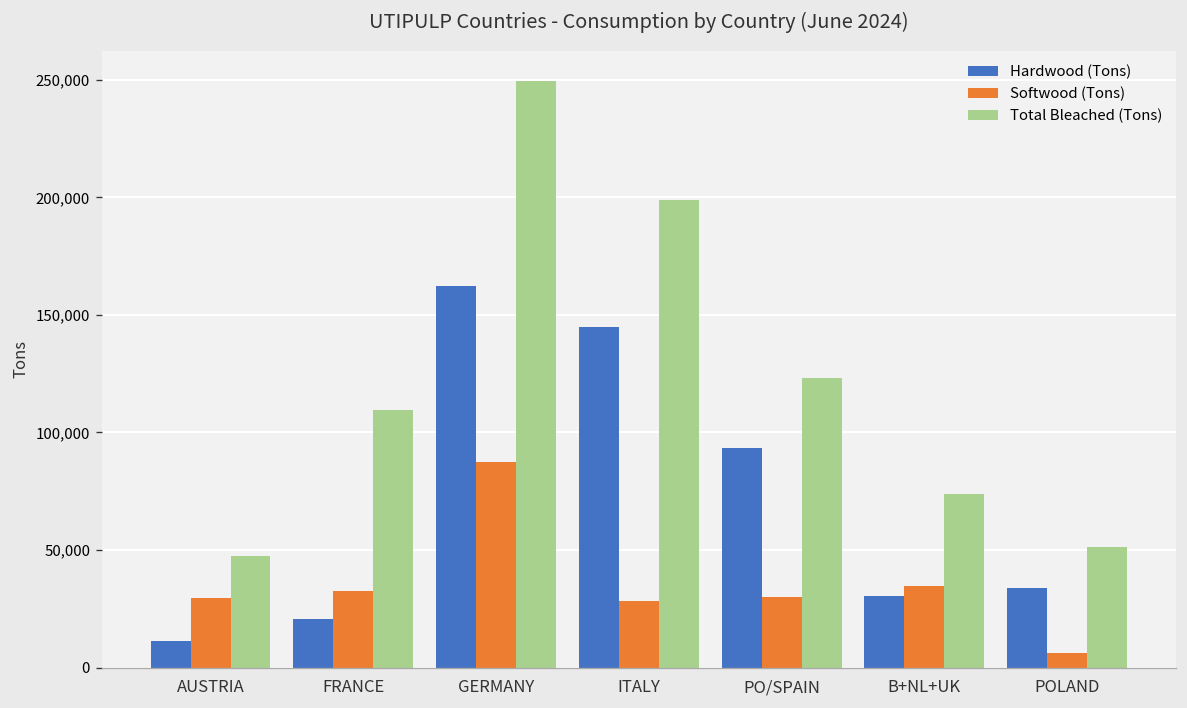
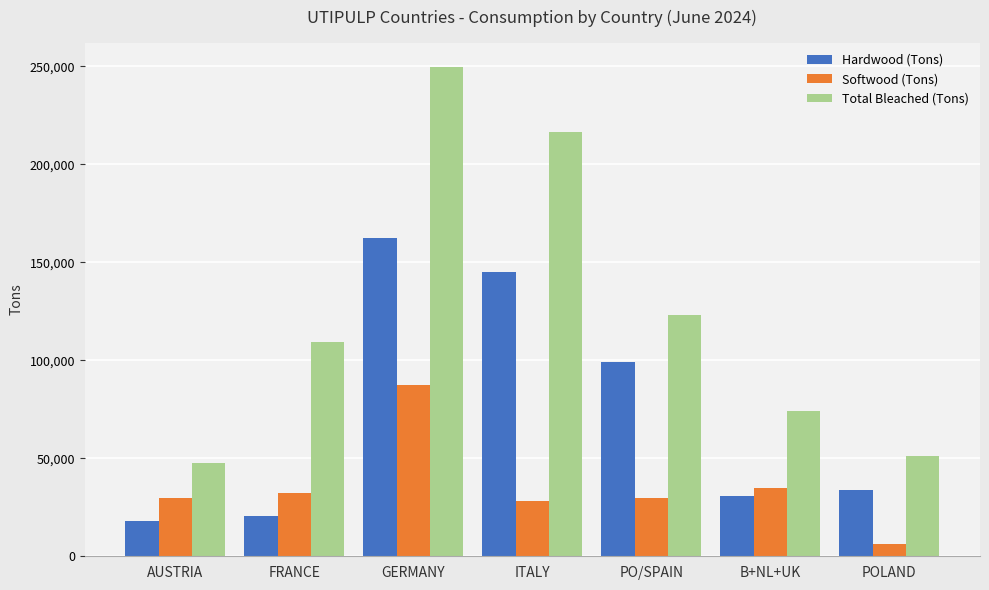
  {
    "Hardwood (Tons)": {
-     "AUSTRIA": "11,000",
+     "AUSTRIA": "18,000",
      "FRANCE": "20,000",
      "GERMANY": "162,000",
      "ITALY": "145,000",
-     "PO/SPAIN": "93,000",
+     "PO/SPAIN": "99,000",
      "B+NL+UK": "31,000",
      "POLAND": "34,000"
    },
    "Softwood (Tons)": {
      "AUSTRIA": "30,000",
      "FRANCE": "32,000",
      "GERMANY": "87,000",
      "ITALY": "28,000",
      "PO/SPAIN": "30,000",
      "B+NL+UK": "35,000",
      "POLAND": "6,000"
    },
    "Total Bleached (Tons)": {
      "AUSTRIA": "48,000",
      "FRANCE": "109,000",
      "GERMANY": "250,000",
-     "ITALY": "199,000",
+     "ITALY": "217,000",
      "PO/SPAIN": "123,000",
      "B+NL+UK": "74,000",
      "POLAND": "51,000"
    }
  }
